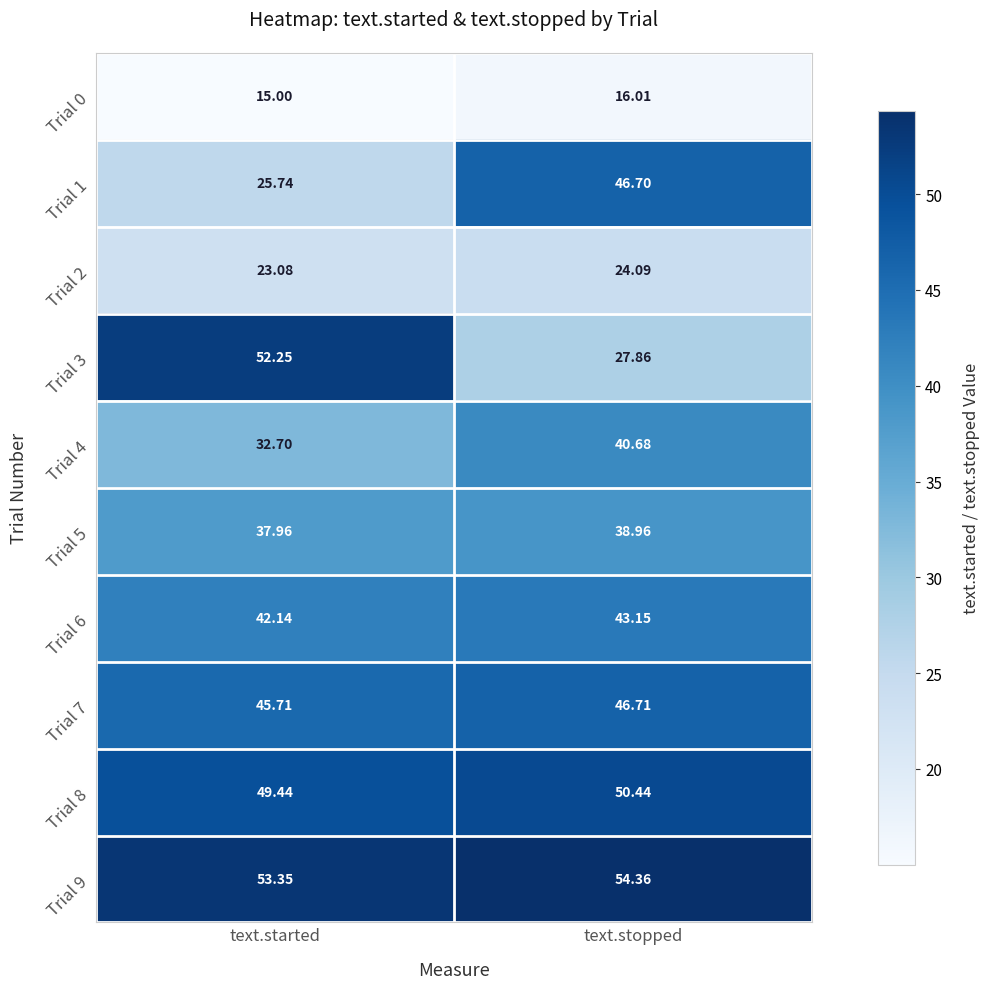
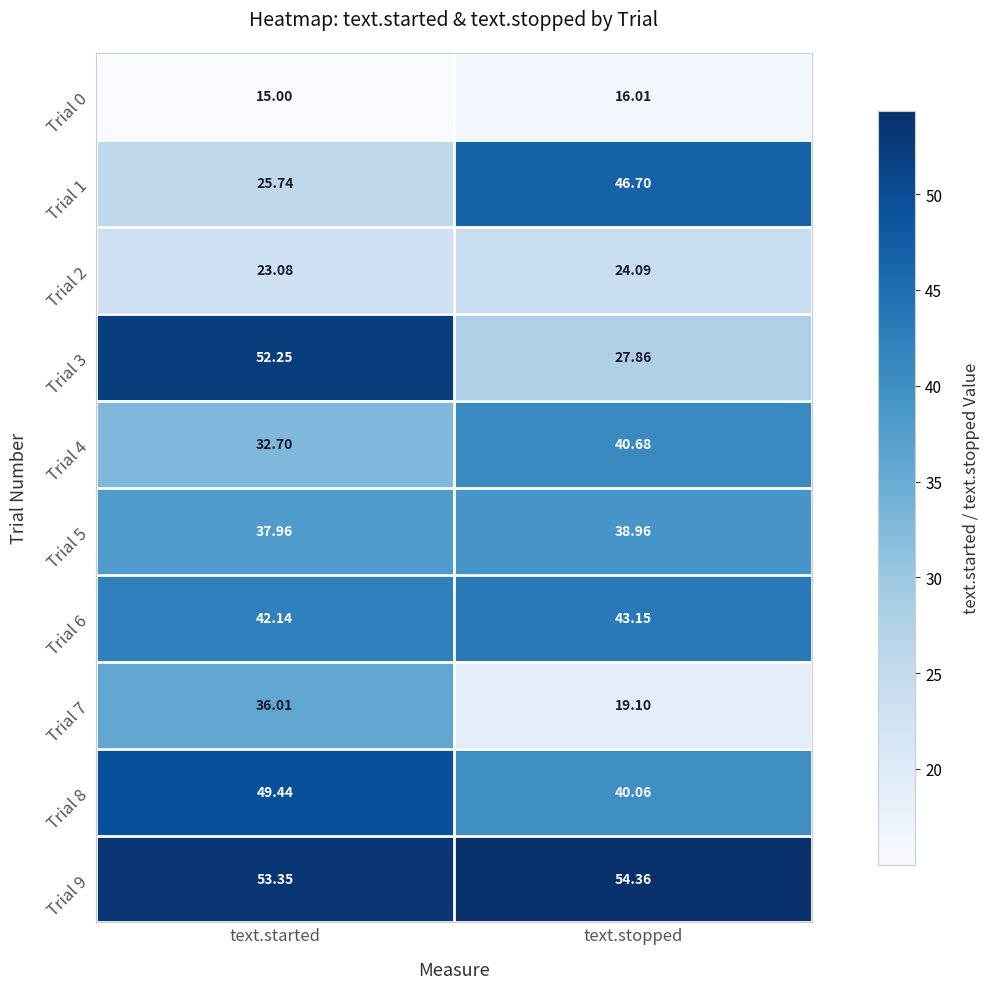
  {
    "Trial 0": {
      "text.started": 15.00,
      "text.stopped": 16.01
    },
    "Trial 1": {
      "text.started": 25.74,
      "text.stopped": 46.70
    },
    "Trial 2": {
      "text.started": 23.08,
      "text.stopped": 24.09
    },
    "Trial 3": {
      "text.started": 52.25,
      "text.stopped": 27.86
    },
    "Trial 4": {
      "text.started": 32.70,
      "text.stopped": 40.68
    },
    "Trial 5": {
      "text.started": 37.96,
      "text.stopped": 38.96
    },
    "Trial 6": {
      "text.started": 42.14,
      "text.stopped": 43.15
    },
    "Trial 7": {
-     "text.started": 45.71,
-     "text.stopped": 46.71
+     "text.started": 36.01,
+     "text.stopped": 19.10
    },
    "Trial 8": {
      "text.started": 49.44,
-     "text.stopped": 50.44
+     "text.stopped": 40.06
    },
    "Trial 9": {
      "text.started": 53.35,
      "text.stopped": 54.36
    }
  }
